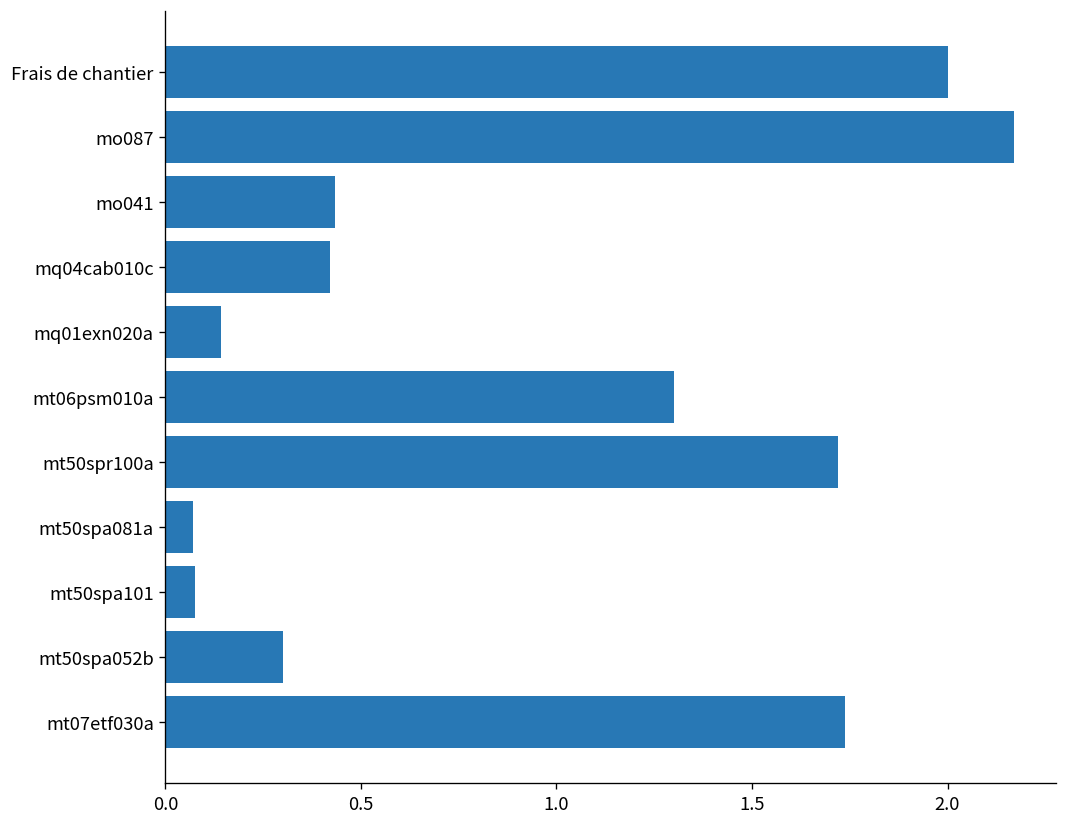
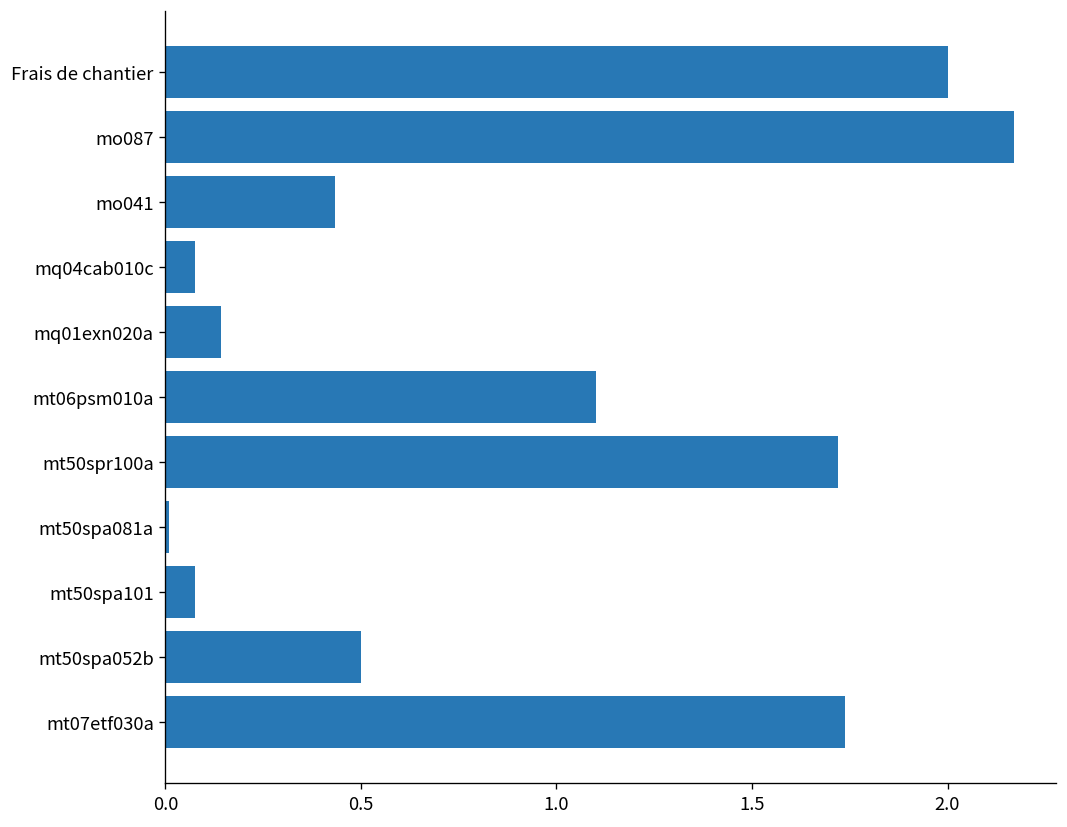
  {
    "Frais de chantier": 2.00,
    "mo087": 2.17,
    "mo041": 0.43,
-   "mq04cab010c": 0.42,
+   "mq04cab010c": 0.08,
    "mq01exn020a": 0.14,
-   "mt06psm010a": 1.3,
+   "mt06psm010a": 1.1,
    "mt50spr100a": 1.72,
-   "mt50spa081a": 0.07,
+   "mt50spa081a": 0.01,
    "mt50spa101": 0.08,
-   "mt50spa052b": 0.3,
+   "mt50spa052b": 0.5,
    "mt07etf030a": 1.74
  }
